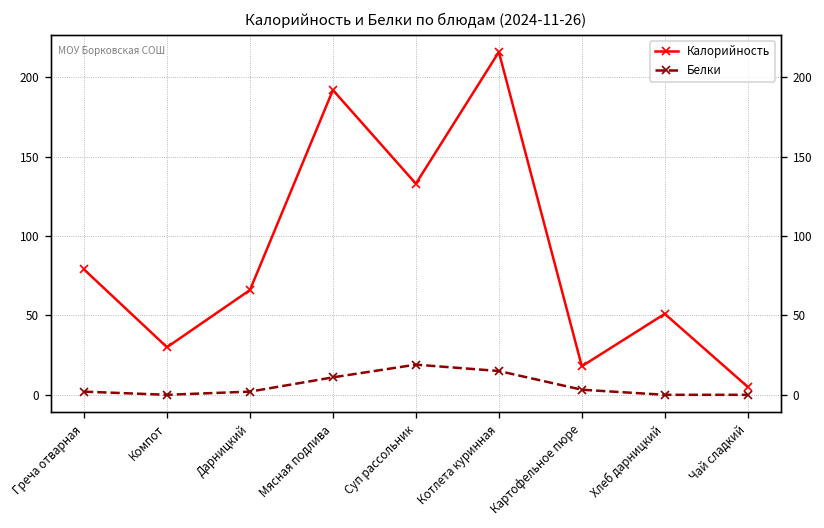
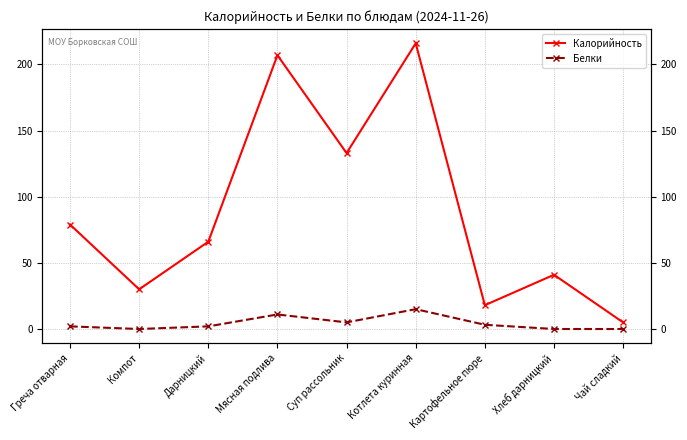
  {
    "Калорийность": {
      "Греча отварная": 79,
      "Компот": 30,
      "Дарницкий": 66,
-     "Мясная подлива": 192,
+     "Мясная подлива": 207,
      "Суп рассольник": 133,
      "Котлета куринная": 216,
      "Картофельное пюре": 18,
-     "Хлеб дарницкий": 51,
+     "Хлеб дарницкий": 41,
      "Чай сладкий": 5
    },
    "Белки": {
      "Греча отварная": 2,
      "Компот": 0,
      "Дарницкий": 2,
      "Мясная подлива": 11,
-     "Суп рассольник": 19,
+     "Суп рассольник": 5,
      "Котлета куринная": 15,
      "Картофельное пюре": 3,
      "Хлеб дарницкий": 0,
      "Чай сладкий": 0
    }
  }
